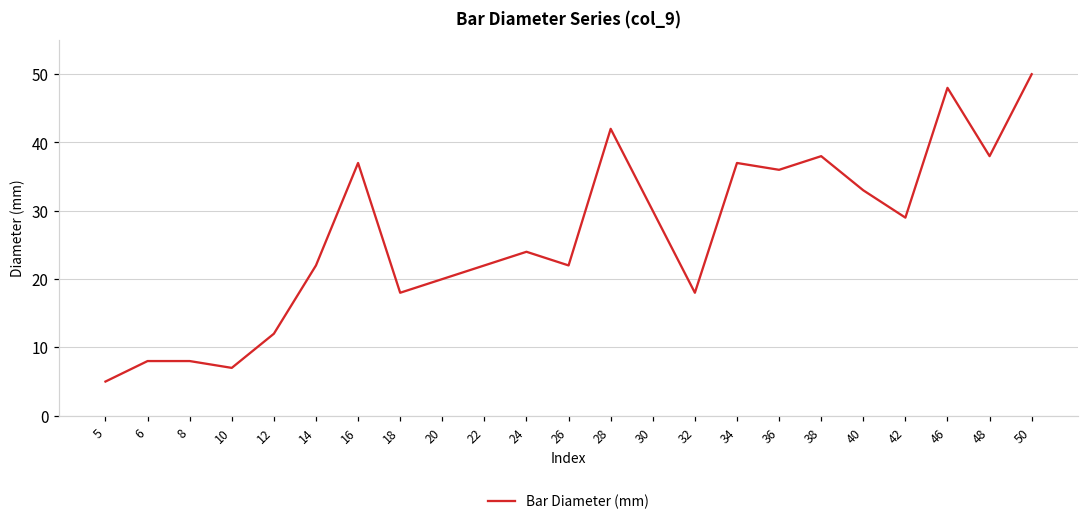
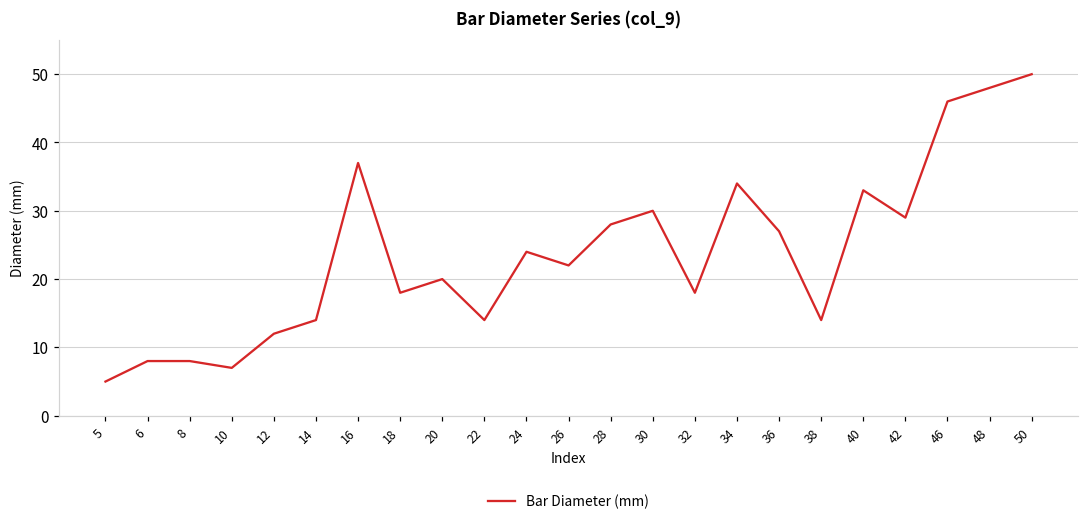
  {
    "5": 5,
    "6": 8,
    "8": 8,
    "10": 7,
    "12": 12,
-   "14": 22,
+   "14": 14,
    "16": 37,
    "18": 18,
    "20": 20,
-   "22": 22,
+   "22": 14,
    "24": 24,
    "26": 22,
-   "28": 42,
+   "28": 28,
    "30": 30,
    "32": 18,
-   "34": 37,
-   "36": 36,
-   "38": 38,
+   "34": 34,
+   "36": 27,
+   "38": 14,
    "40": 33,
    "42": 29,
-   "46": 48,
-   "48": 38,
+   "46": 46,
+   "48": 48,
    "50": 50
  }
